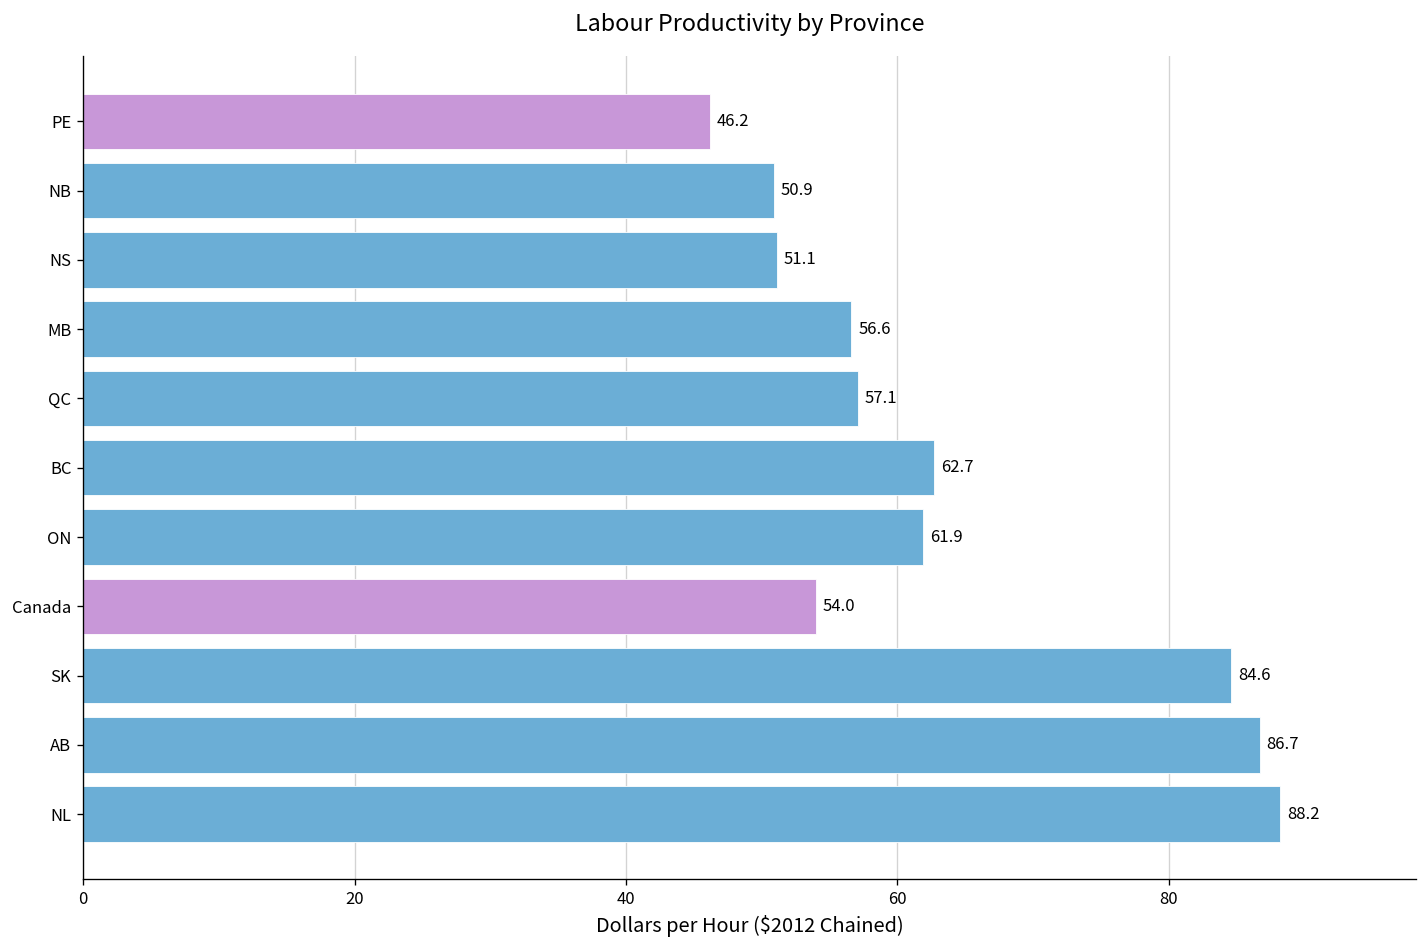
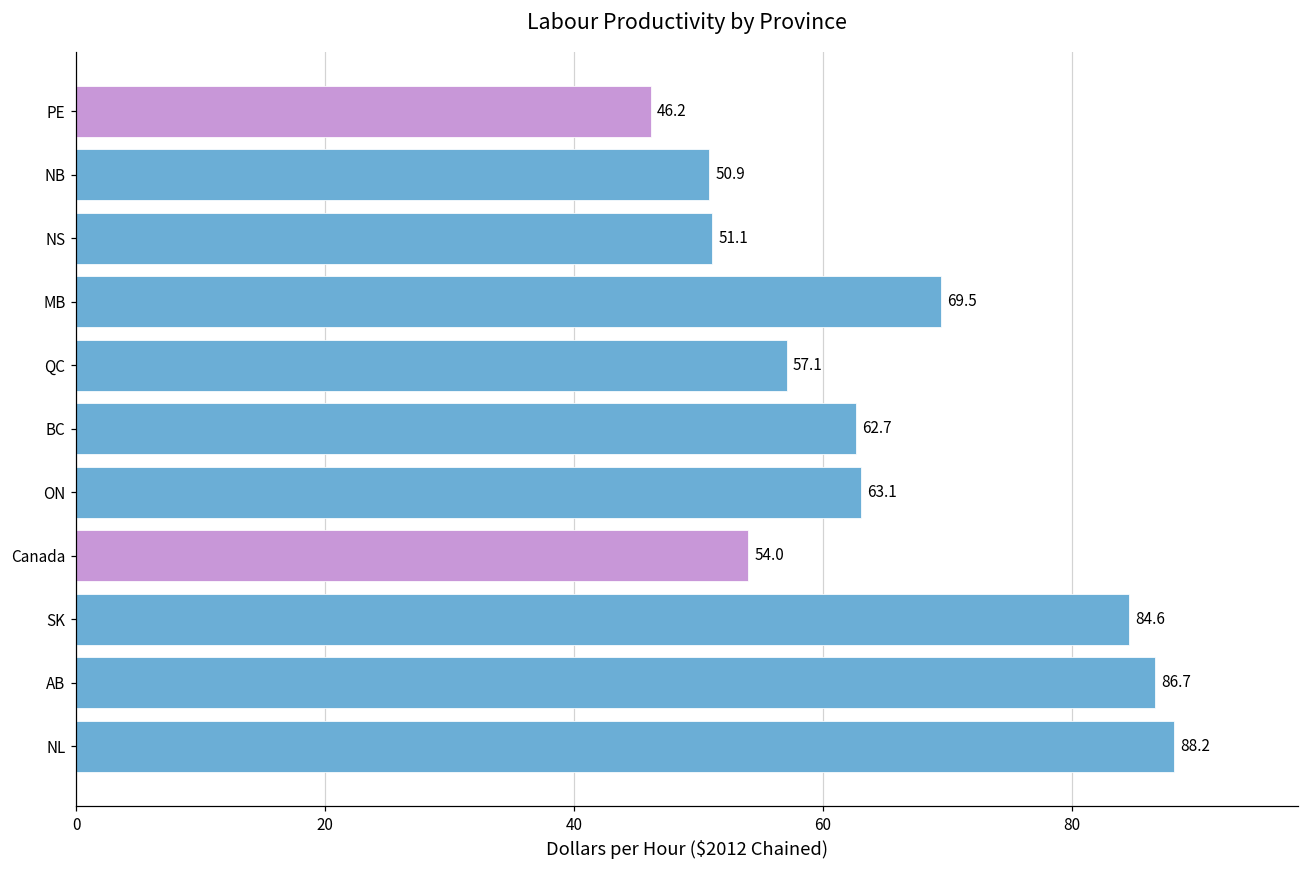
  {
    "PE": 46.2,
    "NB": 50.9,
    "NS": 51.1,
-   "MB": 56.6,
+   "MB": 69.5,
    "QC": 57.1,
    "BC": 62.7,
-   "ON": 61.9,
+   "ON": 63.1,
    "Canada": 54.0,
    "SK": 84.6,
    "AB": 86.7,
    "NL": 88.2
  }
